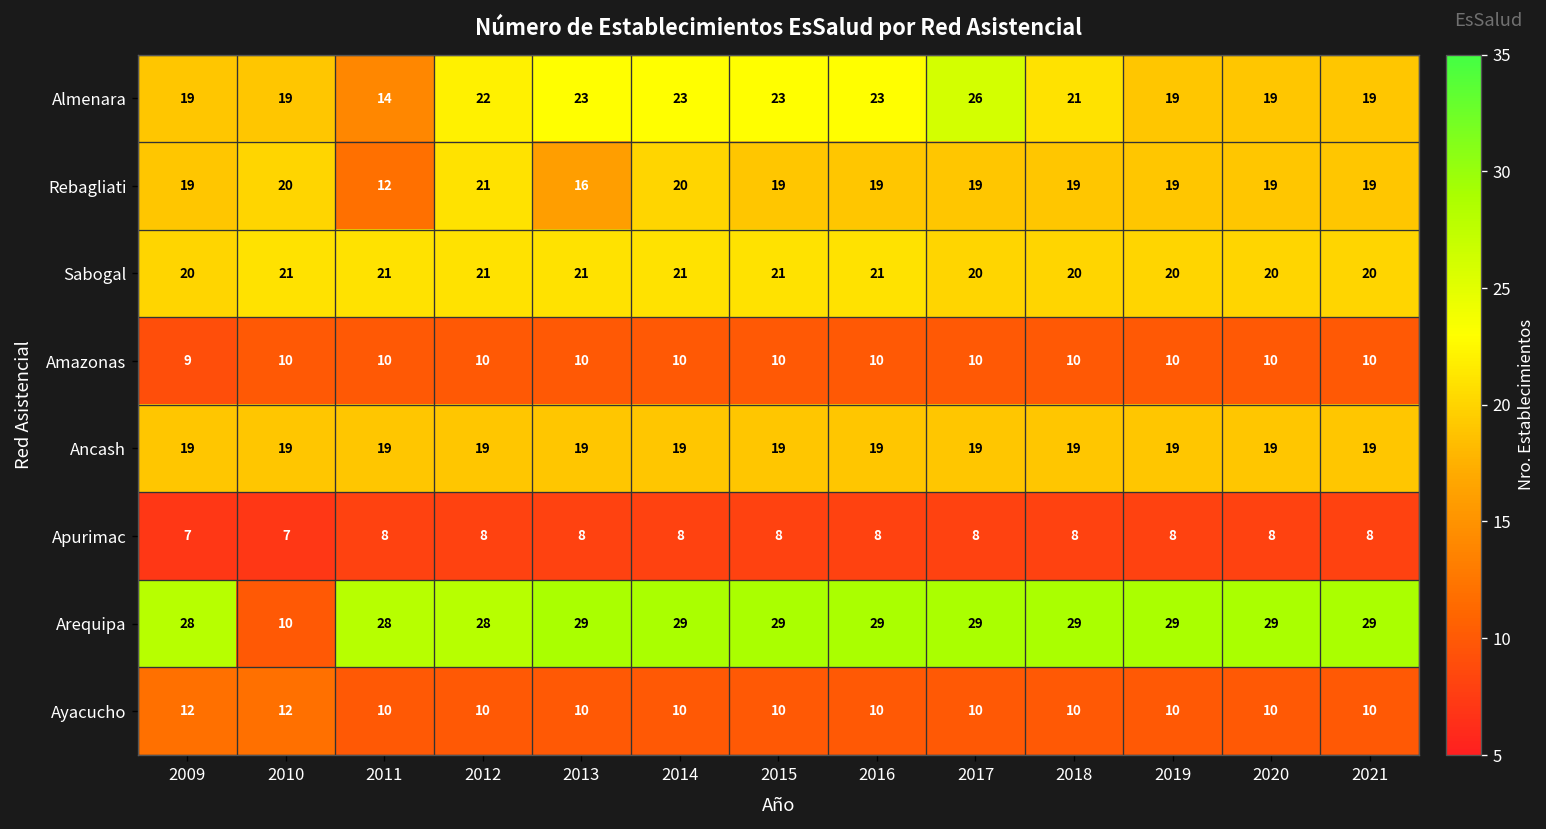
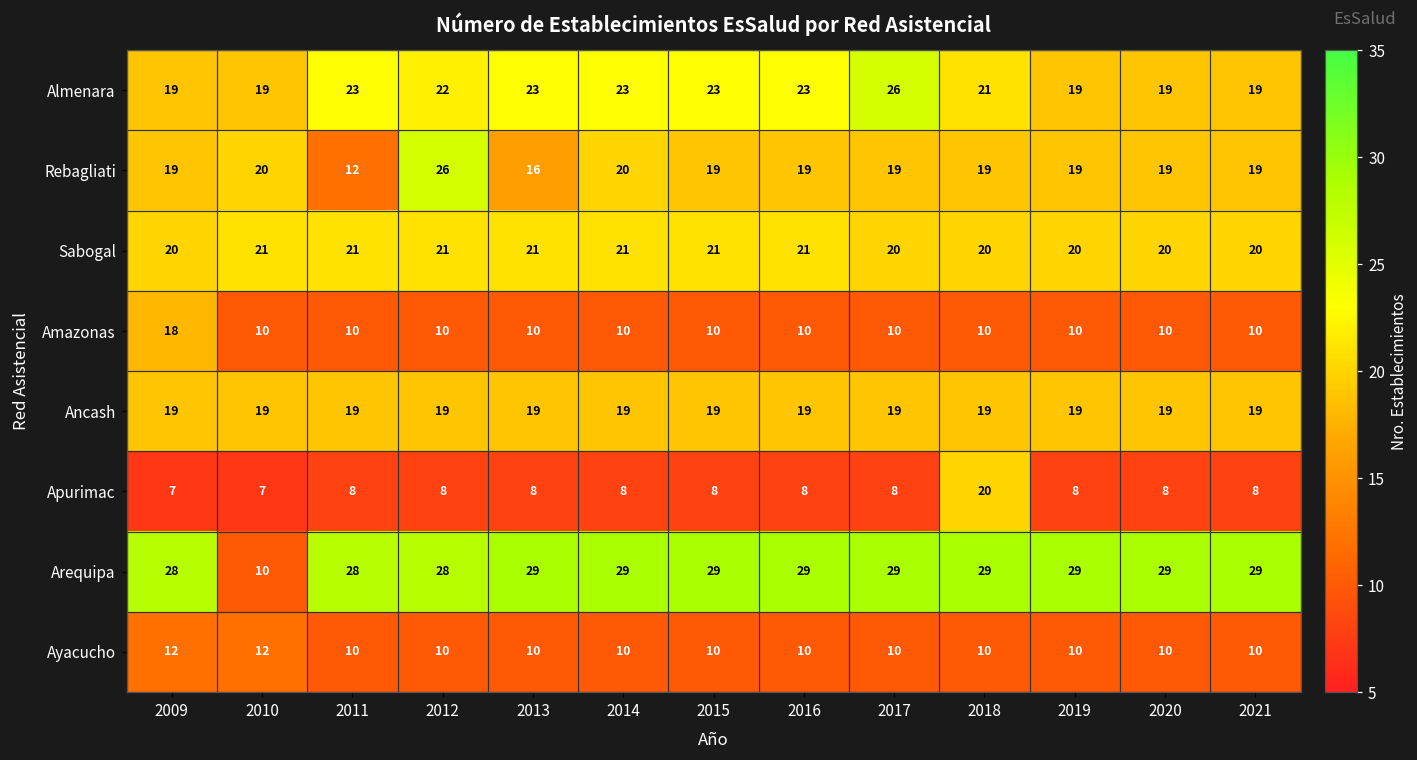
  {
    "Almenara": {
      "2009": 19,
      "2010": 19,
-     "2011": 14,
+     "2011": 23,
      "2012": 22,
      "2013": 23,
      "2014": 23,
      "2015": 23,
      "2016": 23,
      "2017": 26,
      "2018": 21,
      "2019": 19,
      "2020": 19,
      "2021": 19
    },
    "Rebagliati": {
      "2009": 19,
      "2010": 20,
      "2011": 12,
-     "2012": 21,
+     "2012": 26,
      "2013": 16,
      "2014": 20,
      "2015": 19,
      "2016": 19,
      "2017": 19,
      "2018": 19,
      "2019": 19,
      "2020": 19,
      "2021": 19
    },
    "Sabogal": {
      "2009": 20,
      "2010": 21,
      "2011": 21,
      "2012": 21,
      "2013": 21,
      "2014": 21,
      "2015": 21,
      "2016": 21,
      "2017": 20,
      "2018": 20,
      "2019": 20,
      "2020": 20,
      "2021": 20
    },
    "Amazonas": {
-     "2009": 9,
+     "2009": 18,
      "2010": 10,
      "2011": 10,
      "2012": 10,
      "2013": 10,
      "2014": 10,
      "2015": 10,
      "2016": 10,
      "2017": 10,
      "2018": 10,
      "2019": 10,
      "2020": 10,
      "2021": 10
    },
    "Ancash": {
      "2009": 19,
      "2010": 19,
      "2011": 19,
      "2012": 19,
      "2013": 19,
      "2014": 19,
      "2015": 19,
      "2016": 19,
      "2017": 19,
      "2018": 19,
      "2019": 19,
      "2020": 19,
      "2021": 19
    },
    "Apurimac": {
      "2009": 7,
      "2010": 7,
      "2011": 8,
      "2012": 8,
      "2013": 8,
      "2014": 8,
      "2015": 8,
      "2016": 8,
      "2017": 8,
-     "2018": 8,
+     "2018": 20,
      "2019": 8,
      "2020": 8,
      "2021": 8
    },
    "Arequipa": {
      "2009": 28,
      "2010": 10,
      "2011": 28,
      "2012": 28,
      "2013": 29,
      "2014": 29,
      "2015": 29,
      "2016": 29,
      "2017": 29,
      "2018": 29,
      "2019": 29,
      "2020": 29,
      "2021": 29
    },
    "Ayacucho": {
      "2009": 12,
      "2010": 12,
      "2011": 10,
      "2012": 10,
      "2013": 10,
      "2014": 10,
      "2015": 10,
      "2016": 10,
      "2017": 10,
      "2018": 10,
      "2019": 10,
      "2020": 10,
      "2021": 10
    }
  }
